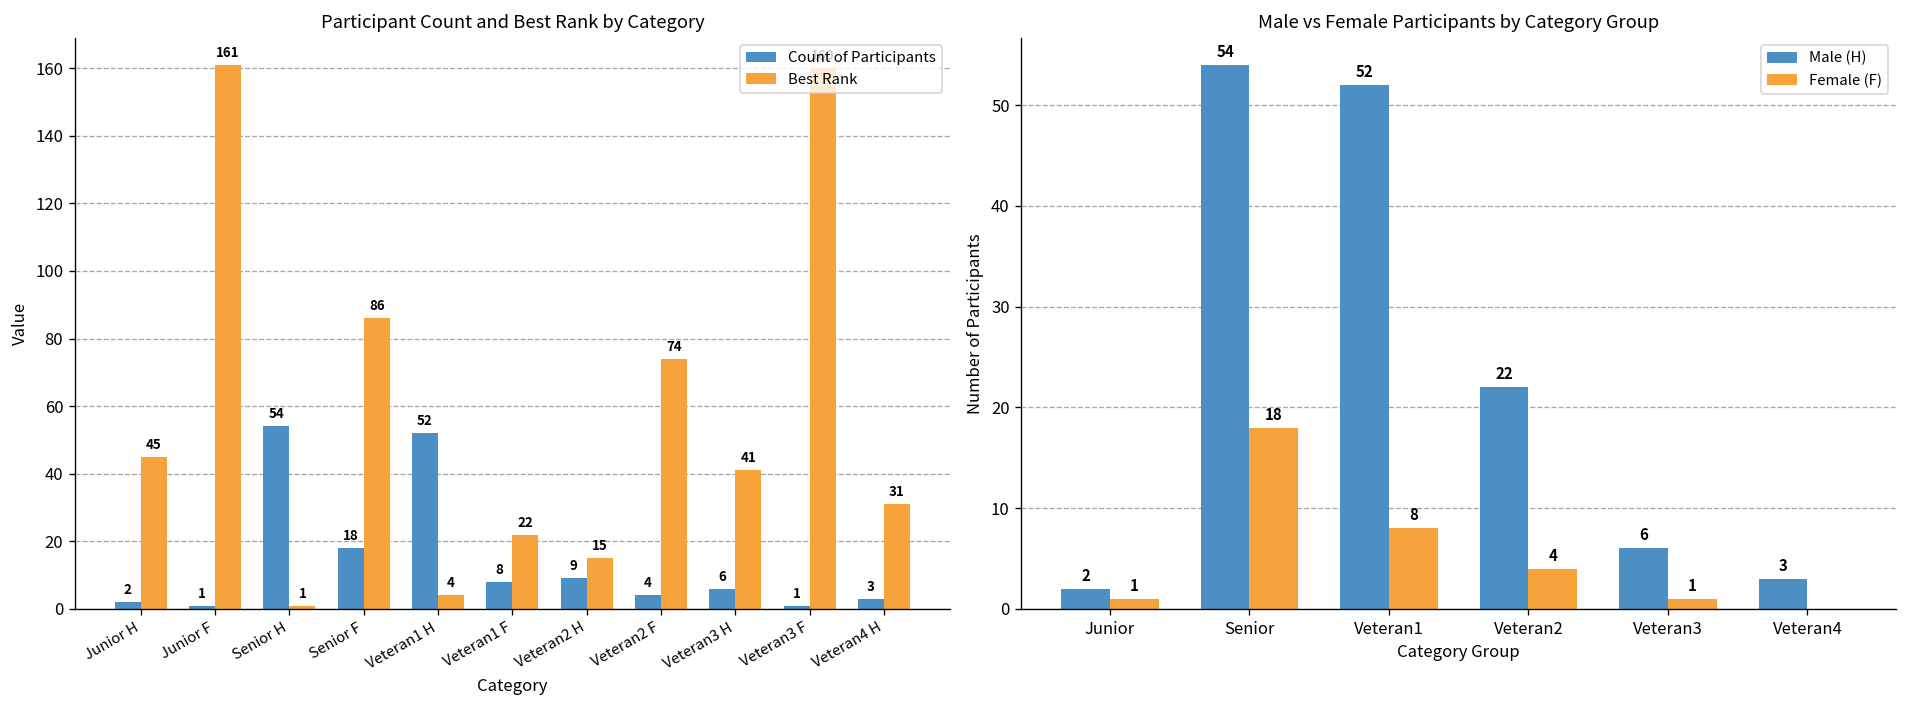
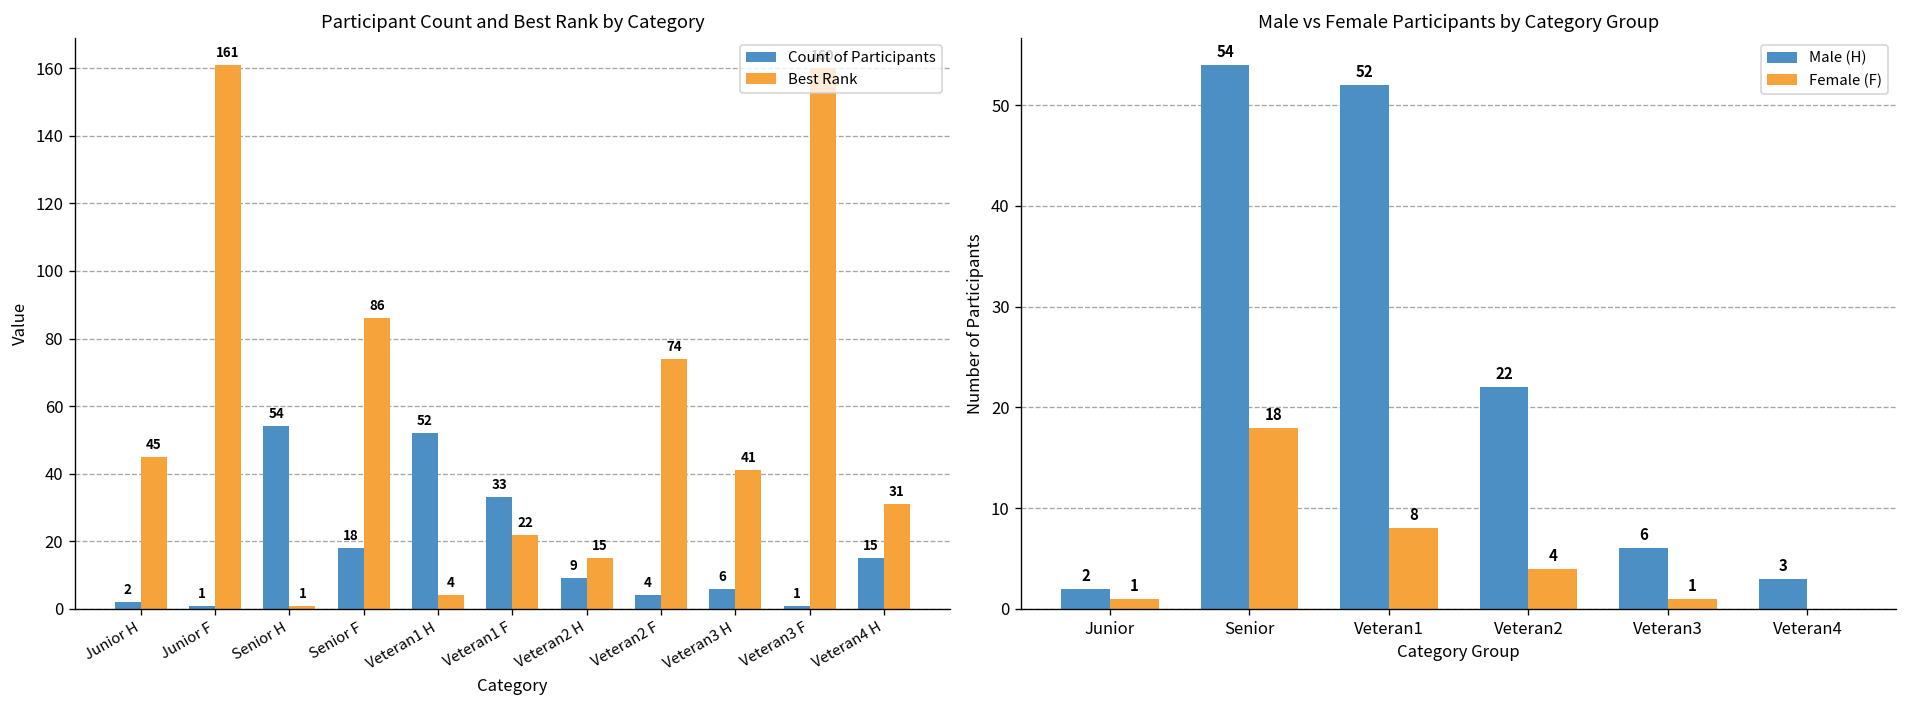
  {
    "Participant Count and Best Rank by Category": {
      "Count of Participants": {
        "Junior H": 2,
        "Junior F": 1,
        "Senior H": 54,
        "Senior F": 18,
        "Veteran1 H": 52,
-       "Veteran1 F": 8,
+       "Veteran1 F": 33,
        "Veteran2 H": 9,
        "Veteran2 F": 4,
        "Veteran3 H": 6,
        "Veteran3 F": 1,
-       "Veteran4 H": 3
+       "Veteran4 H": 15
      },
      "Best Rank": {
        "Junior H": 45,
        "Junior F": 161,
        "Senior H": 1,
        "Senior F": 86,
        "Veteran1 H": 4,
        "Veteran1 F": 22,
        "Veteran2 H": 15,
        "Veteran2 F": 74,
        "Veteran3 H": 41,
        "Veteran4 H": 31
      }
    },
    "Male vs Female Participants by Category Group": {
      "Male (H)": {
        "Junior": 2,
        "Senior": 54,
        "Veteran1": 52,
        "Veteran2": 22,
        "Veteran3": 6,
        "Veteran4": 3
      },
      "Female (F)": {
        "Junior": 1,
        "Senior": 18,
        "Veteran1": 8,
        "Veteran2": 4,
        "Veteran3": 1
      }
    }
  }
